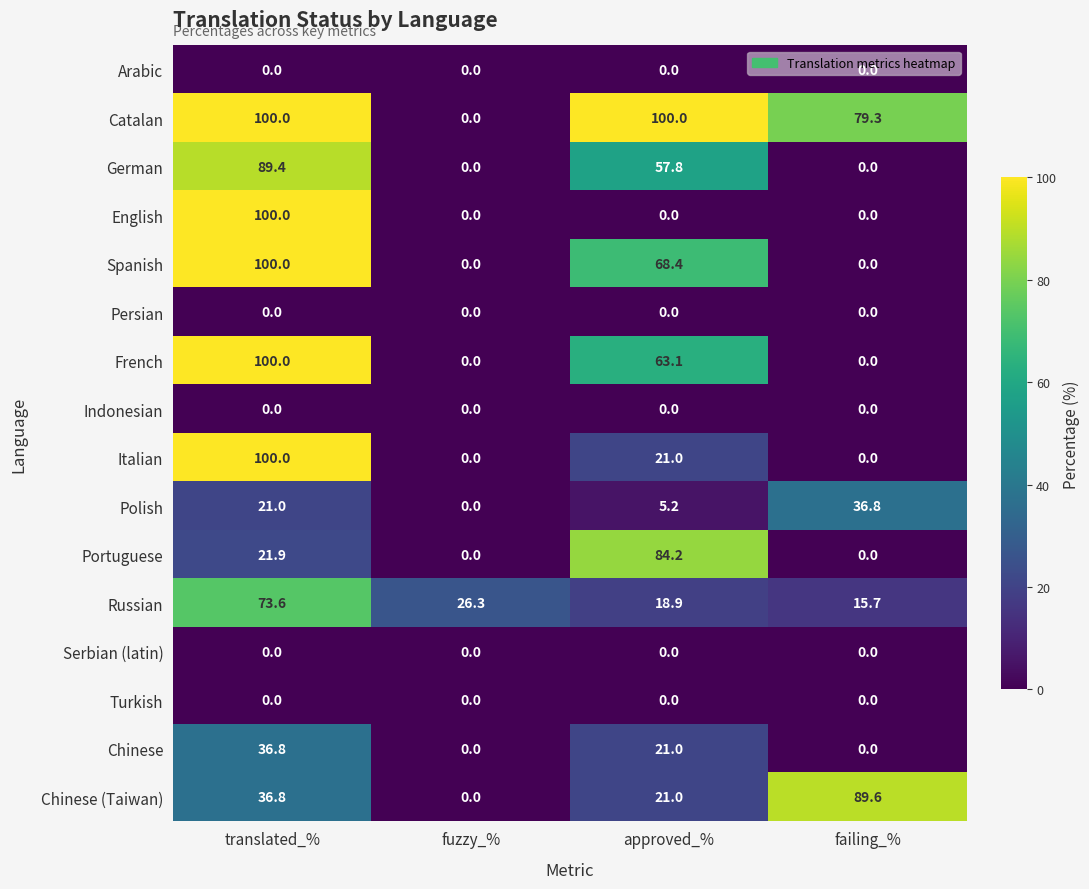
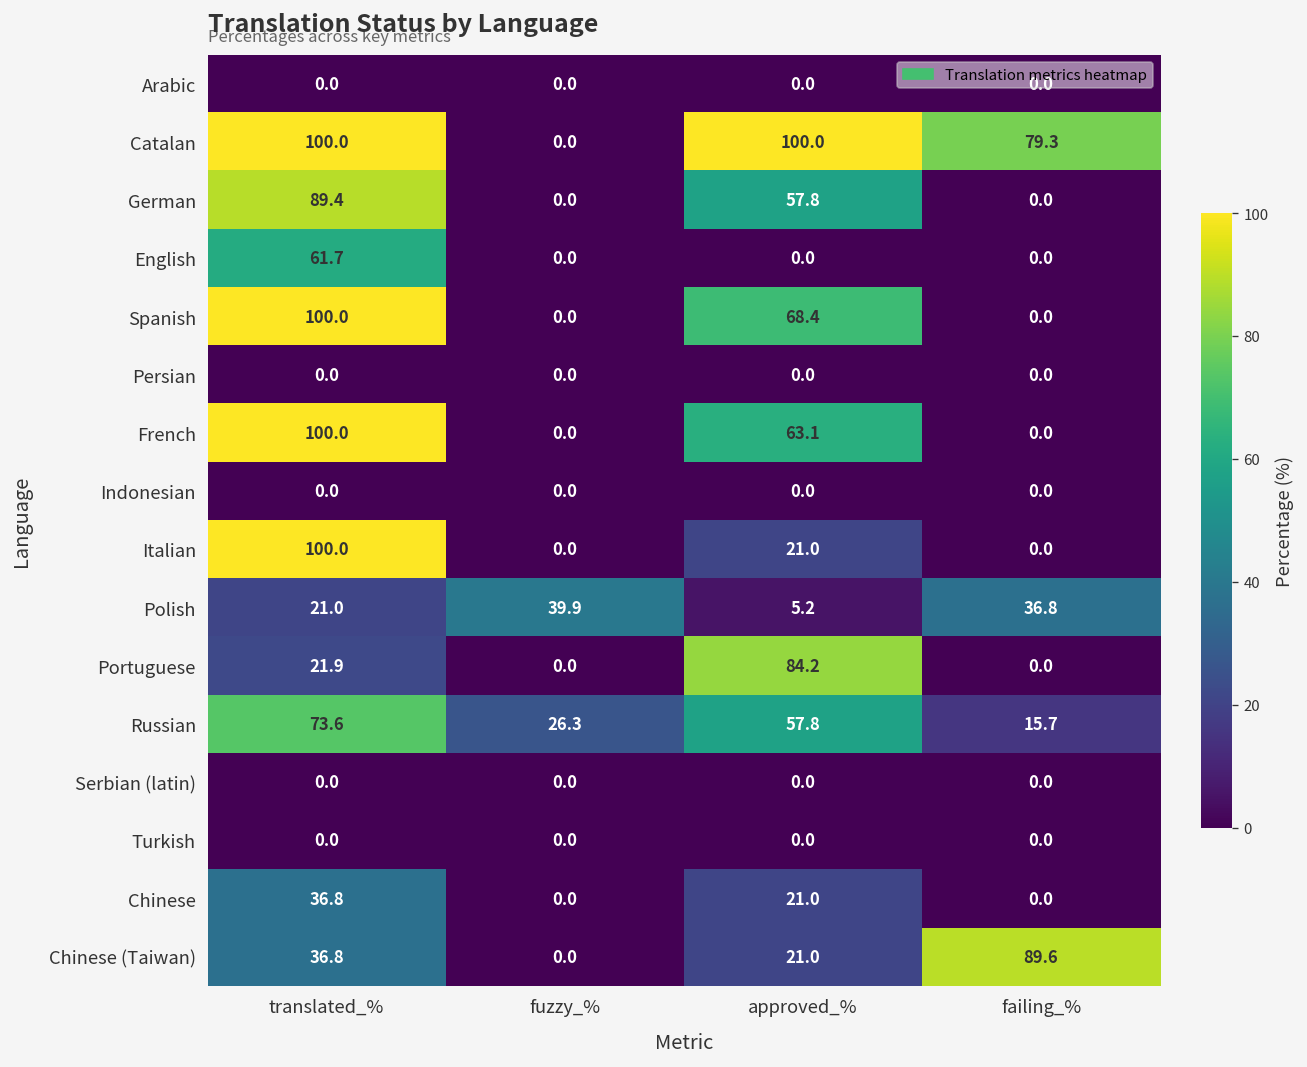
  {
    "Arabic": {
      "translated_%": 0.0,
      "fuzzy_%": 0.0,
      "approved_%": 0.0
    },
    "Catalan": {
      "translated_%": 100.0,
      "fuzzy_%": 0.0,
      "approved_%": 100.0,
      "failing_%": 79.3
    },
    "German": {
      "translated_%": 89.4,
      "fuzzy_%": 0.0,
      "approved_%": 57.8,
      "failing_%": 0.0
    },
    "English": {
-     "translated_%": 100.0,
+     "translated_%": 61.7,
      "fuzzy_%": 0.0,
      "approved_%": 0.0,
      "failing_%": 0.0
    },
    "Spanish": {
      "translated_%": 100.0,
      "fuzzy_%": 0.0,
      "approved_%": 68.4,
      "failing_%": 0.0
    },
    "Persian": {
      "translated_%": 0.0,
      "fuzzy_%": 0.0,
      "approved_%": 0.0,
      "failing_%": 0.0
    },
    "French": {
      "translated_%": 100.0,
      "fuzzy_%": 0.0,
      "approved_%": 63.1,
      "failing_%": 0.0
    },
    "Indonesian": {
      "translated_%": 0.0,
      "fuzzy_%": 0.0,
      "approved_%": 0.0,
      "failing_%": 0.0
    },
    "Italian": {
      "translated_%": 100.0,
      "fuzzy_%": 0.0,
      "approved_%": 21.0,
      "failing_%": 0.0
    },
    "Polish": {
      "translated_%": 21.0,
-     "fuzzy_%": 0.0,
+     "fuzzy_%": 39.9,
      "approved_%": 5.2,
      "failing_%": 36.8
    },
    "Portuguese": {
      "translated_%": 21.9,
      "fuzzy_%": 0.0,
      "approved_%": 84.2,
      "failing_%": 0.0
    },
    "Russian": {
      "translated_%": 73.6,
      "fuzzy_%": 26.3,
-     "approved_%": 18.9,
+     "approved_%": 57.8,
      "failing_%": 15.7
    },
    "Serbian (latin)": {
      "translated_%": 0.0,
      "fuzzy_%": 0.0,
      "approved_%": 0.0,
      "failing_%": 0.0
    },
    "Turkish": {
      "translated_%": 0.0,
      "fuzzy_%": 0.0,
      "approved_%": 0.0,
      "failing_%": 0.0
    },
    "Chinese": {
      "translated_%": 36.8,
      "fuzzy_%": 0.0,
      "approved_%": 21.0,
      "failing_%": 0.0
    },
    "Chinese (Taiwan)": {
      "translated_%": 36.8,
      "fuzzy_%": 0.0,
      "approved_%": 21.0,
      "failing_%": 89.6
    }
  }
